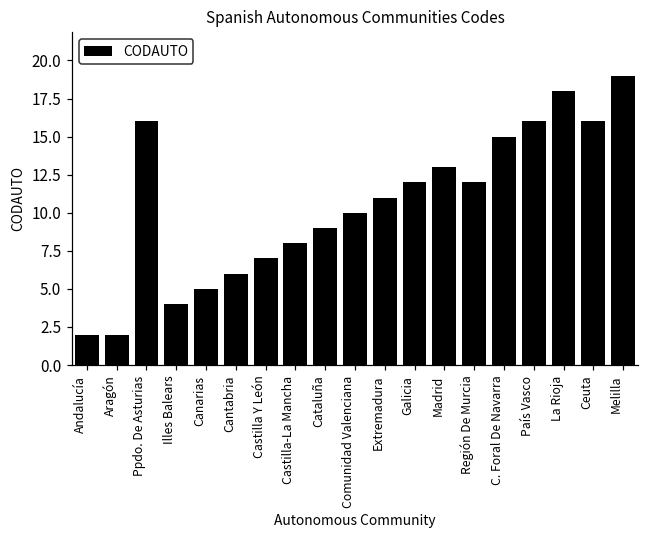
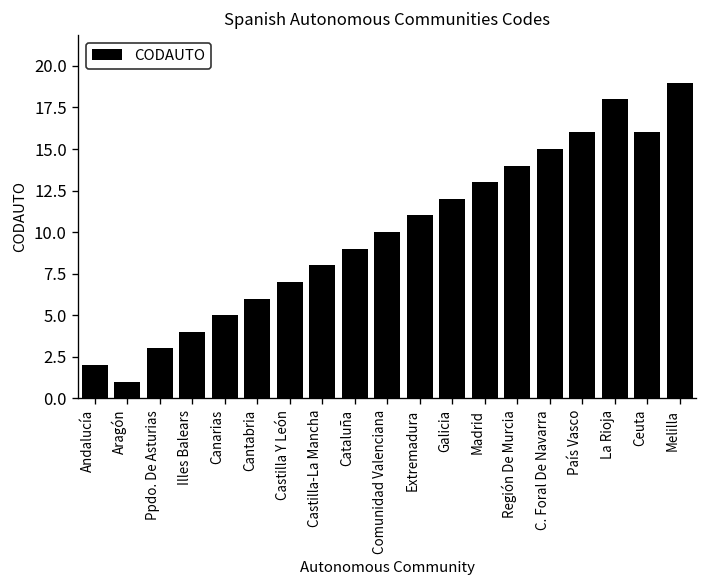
  {
    "Andalucía": 2,
-   "Aragón": 2,
-   "Ppdo. De Asturias": 16,
+   "Aragón": 1,
+   "Ppdo. De Asturias": 3,
    "Illes Balears": 4,
    "Canarias": 5,
    "Cantabria": 6,
    "Castilla Y León": 7,
    "Castilla-La Mancha": 8,
    "Cataluña": 9,
    "Comunidad Valenciana": 10,
    "Extremadura": 11,
    "Galicia": 12,
    "Madrid": 13,
-   "Región De Murcia": 12,
+   "Región De Murcia": 14,
    "C. Foral De Navarra": 15,
    "País Vasco": 16,
    "La Rioja": 18,
    "Ceuta": 16,
    "Melilla": 19
  }
